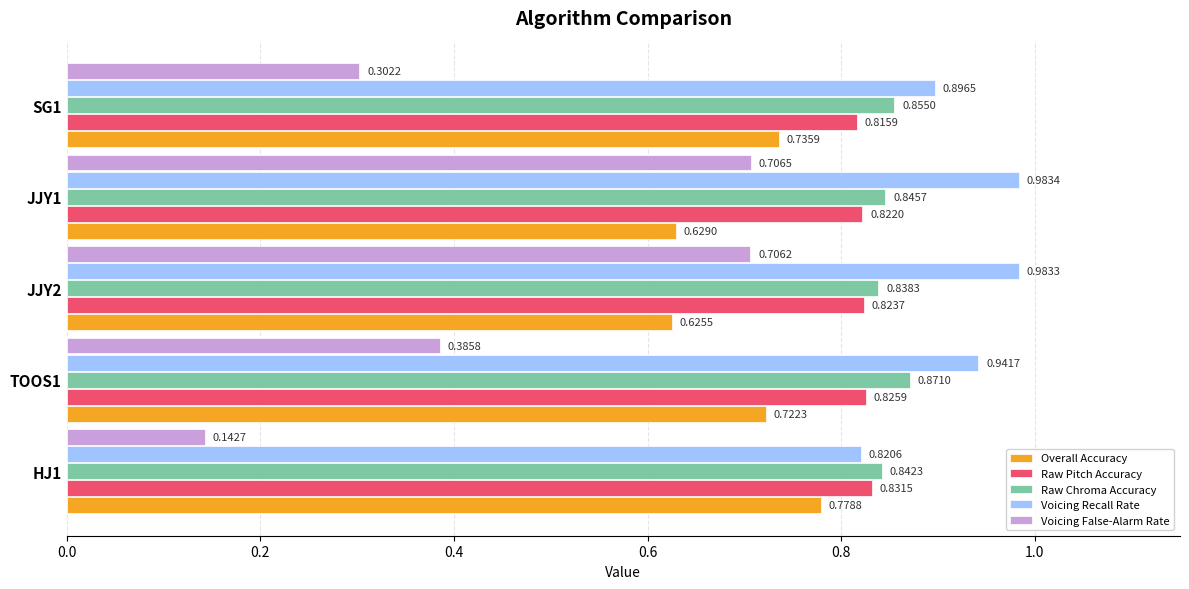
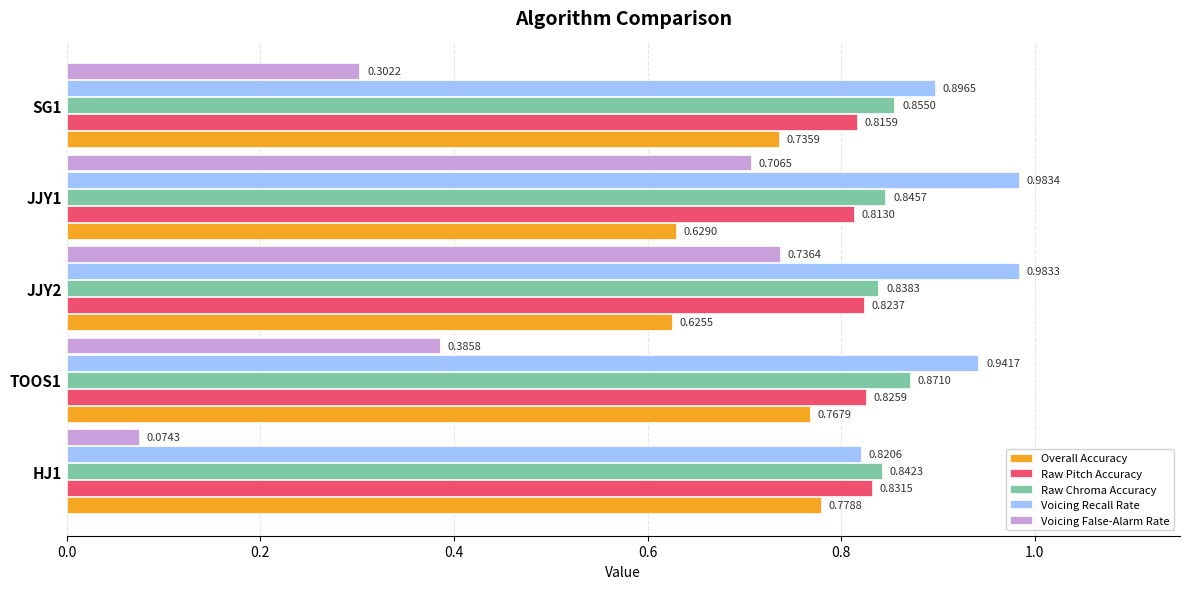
  {
    "Overall Accuracy": {
      "SG1": 0.7359,
      "JJY1": 0.6290,
      "JJY2": 0.6255,
-     "TOOS1": 0.7223,
+     "TOOS1": 0.7679,
      "HJ1": 0.7788
    },
    "Raw Pitch Accuracy": {
      "SG1": 0.8159,
-     "JJY1": 0.8220,
+     "JJY1": 0.8130,
      "JJY2": 0.8237,
      "TOOS1": 0.8259,
      "HJ1": 0.8315
    },
    "Raw Chroma Accuracy": {
      "SG1": 0.8550,
      "JJY1": 0.8457,
      "JJY2": 0.8383,
      "TOOS1": 0.8710,
      "HJ1": 0.8423
    },
    "Voicing Recall Rate": {
      "SG1": 0.8965,
      "JJY1": 0.9834,
      "JJY2": 0.9833,
      "TOOS1": 0.9417,
      "HJ1": 0.8206
    },
    "Voicing False-Alarm Rate": {
      "SG1": 0.3022,
      "JJY1": 0.7065,
-     "JJY2": 0.7062,
+     "JJY2": 0.7364,
      "TOOS1": 0.3858,
-     "HJ1": 0.1427
+     "HJ1": 0.0743
    }
  }
